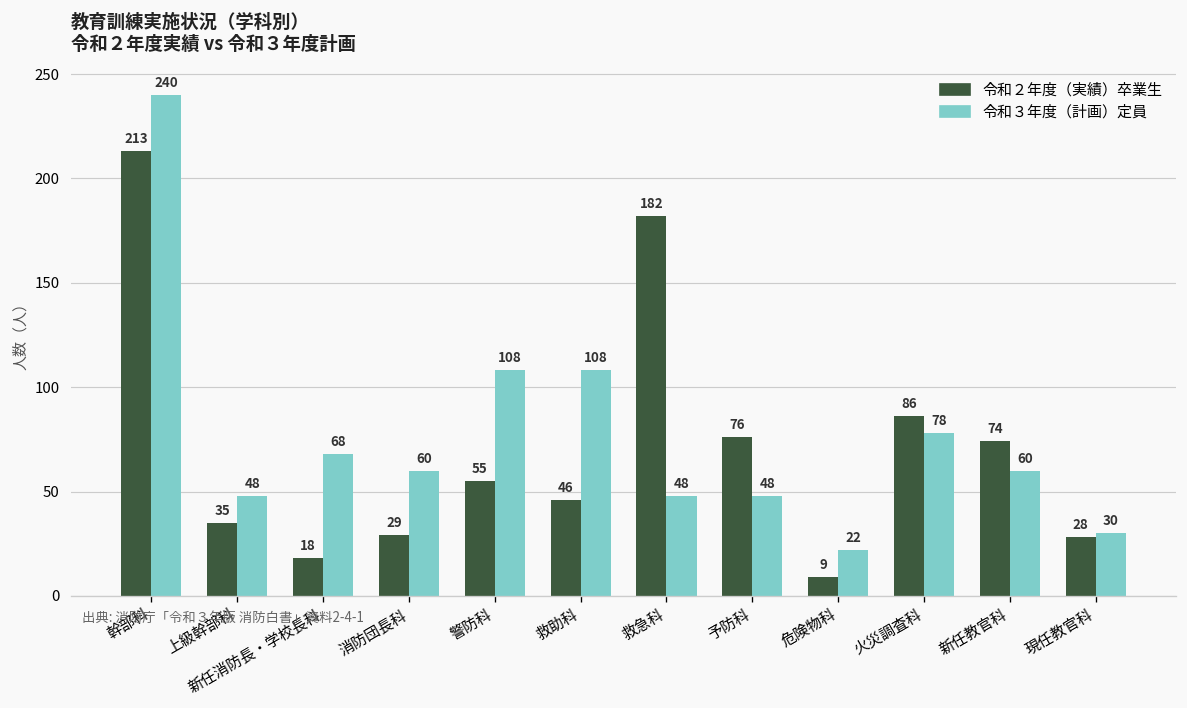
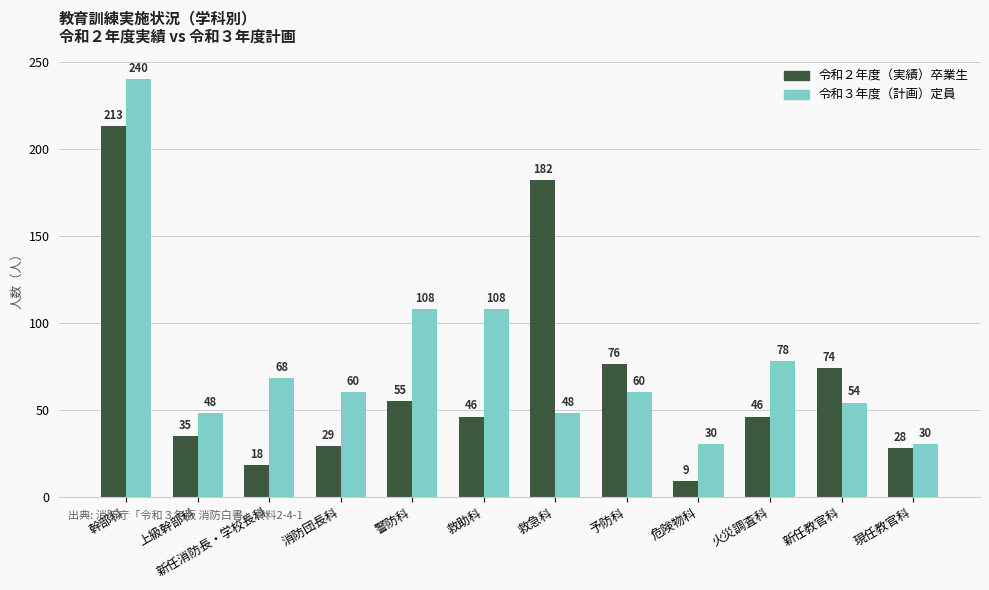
  {
    "令和２年度（実績）卒業生": {
      "幹部科": 213,
      "上級幹部科": 35,
      "新任消防長・学校長科": 18,
      "消防団長科": 29,
      "警防科": 55,
      "救助科": 46,
      "救急科": 182,
      "予防科": 76,
      "危険物科": 9,
-     "火災調査科": 86,
+     "火災調査科": 46,
      "新任教官科": 74,
      "現任教官科": 28
    },
    "令和３年度（計画）定員": {
      "幹部科": 240,
      "上級幹部科": 48,
      "新任消防長・学校長科": 68,
      "消防団長科": 60,
      "警防科": 108,
      "救助科": 108,
      "救急科": 48,
-     "予防科": 48,
-     "危険物科": 22,
+     "予防科": 60,
+     "危険物科": 30,
      "火災調査科": 78,
-     "新任教官科": 60,
+     "新任教官科": 54,
      "現任教官科": 30
    }
  }
